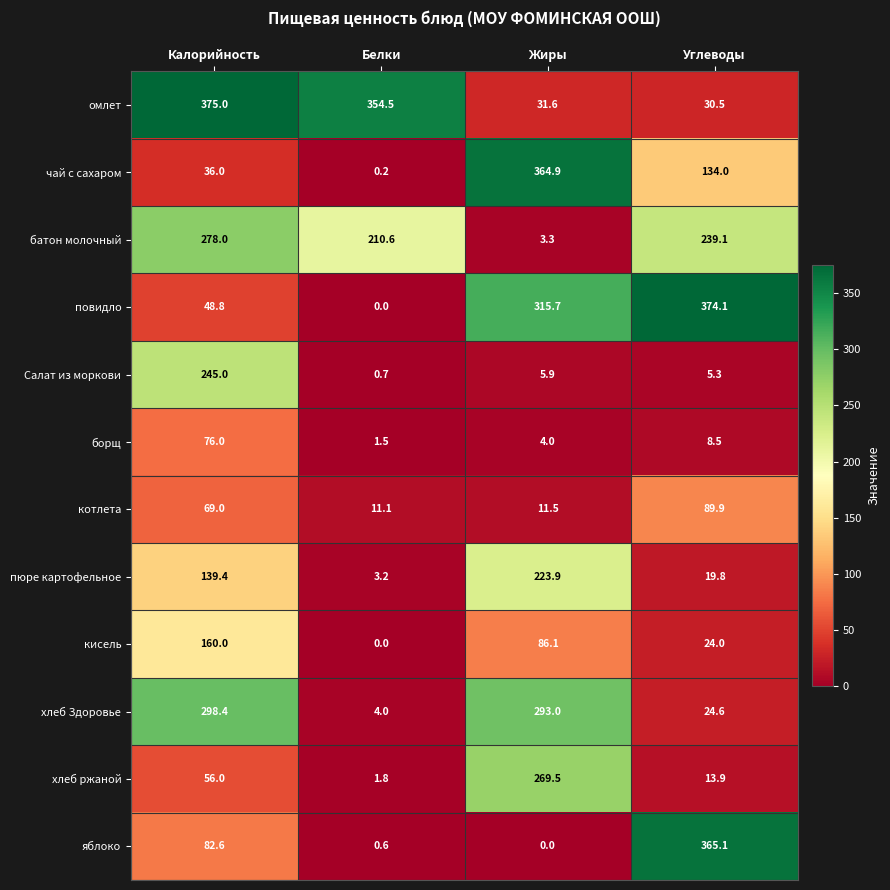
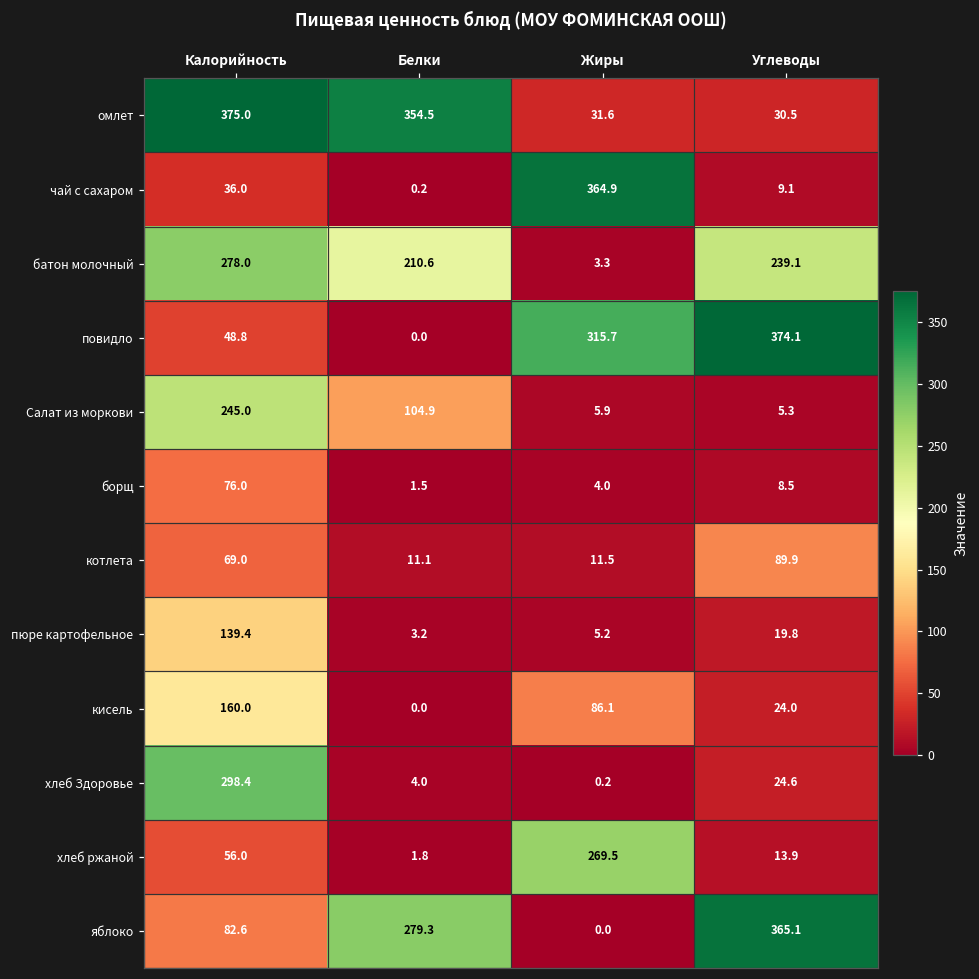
  {
    "омлет": {
      "Калорийность": 375.0,
      "Белки": 354.5,
      "Жиры": 31.6,
      "Углеводы": 30.5
    },
    "чай с сахаром": {
      "Калорийность": 36.0,
      "Белки": 0.2,
      "Жиры": 364.9,
-     "Углеводы": 134.0
+     "Углеводы": 9.1
    },
    "батон молочный": {
      "Калорийность": 278.0,
      "Белки": 210.6,
      "Жиры": 3.3,
      "Углеводы": 239.1
    },
    "повидло": {
      "Калорийность": 48.8,
      "Белки": 0.0,
      "Жиры": 315.7,
      "Углеводы": 374.1
    },
    "Салат из моркови": {
      "Калорийность": 245.0,
-     "Белки": 0.7,
+     "Белки": 104.9,
      "Жиры": 5.9,
      "Углеводы": 5.3
    },
    "борщ": {
      "Калорийность": 76.0,
      "Белки": 1.5,
      "Жиры": 4.0,
      "Углеводы": 8.5
    },
    "котлета": {
      "Калорийность": 69.0,
      "Белки": 11.1,
      "Жиры": 11.5,
      "Углеводы": 89.9
    },
    "пюре картофельное": {
      "Калорийность": 139.4,
      "Белки": 3.2,
-     "Жиры": 223.9,
+     "Жиры": 5.2,
      "Углеводы": 19.8
    },
    "кисель": {
      "Калорийность": 160.0,
      "Белки": 0.0,
      "Жиры": 86.1,
      "Углеводы": 24.0
    },
    "хлеб Здоровье": {
      "Калорийность": 298.4,
      "Белки": 4.0,
-     "Жиры": 293.0,
+     "Жиры": 0.2,
      "Углеводы": 24.6
    },
    "хлеб ржаной": {
      "Калорийность": 56.0,
      "Белки": 1.8,
      "Жиры": 269.5,
      "Углеводы": 13.9
    },
    "яблоко": {
      "Калорийность": 82.6,
-     "Белки": 0.6,
+     "Белки": 279.3,
      "Жиры": 0.0,
      "Углеводы": 365.1
    }
  }
